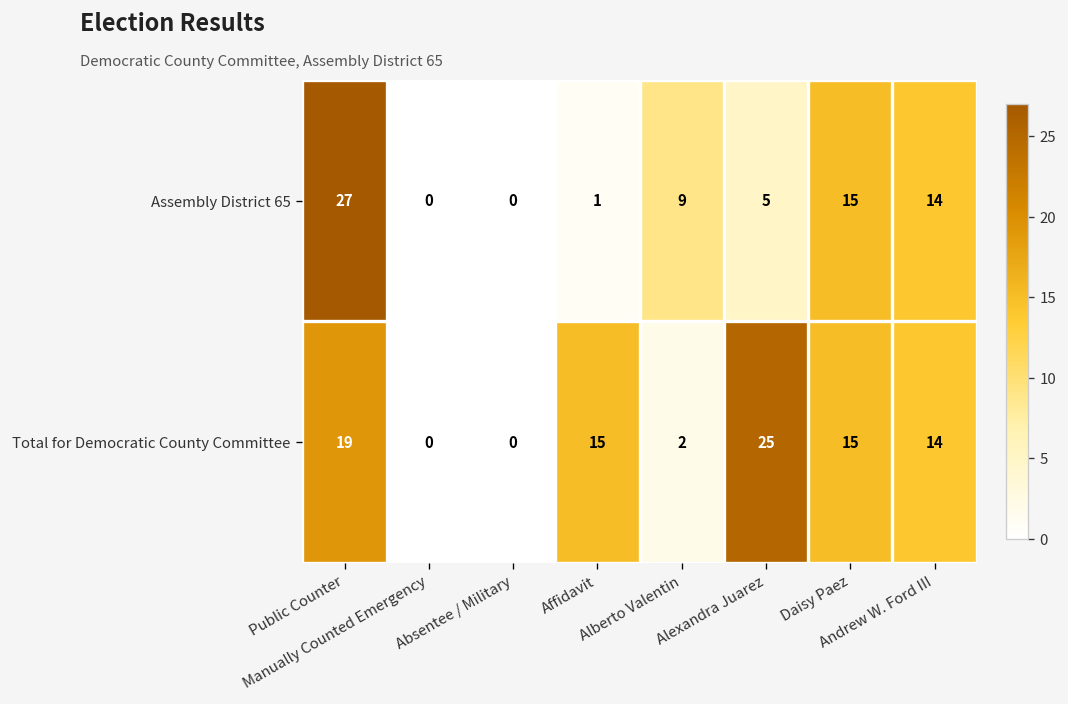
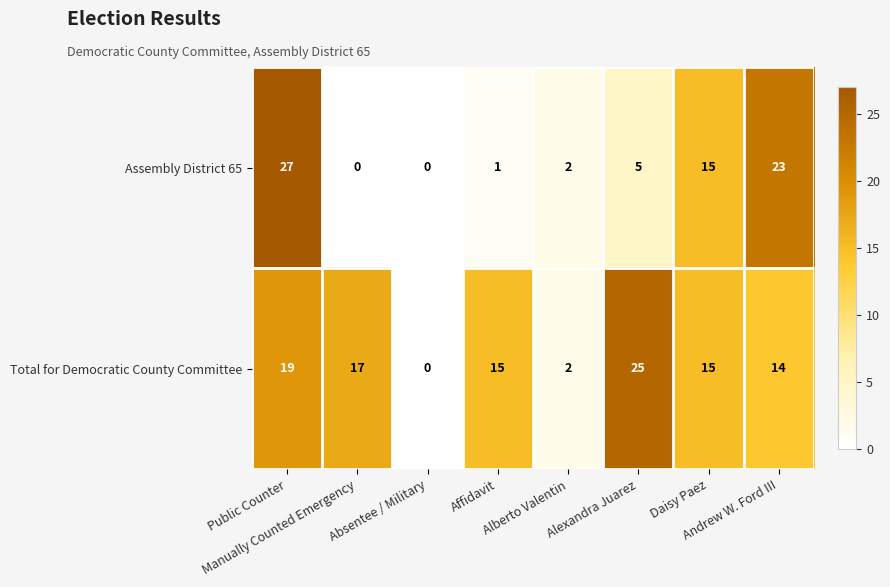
  {
    "Assembly District 65": {
      "Public Counter": 27,
      "Manually Counted Emergency": 0,
      "Absentee / Military": 0,
      "Affidavit": 1,
-     "Alberto Valentin": 9,
+     "Alberto Valentin": 2,
      "Alexandra Juarez": 5,
      "Daisy Paez": 15,
-     "Andrew W. Ford III": 14
+     "Andrew W. Ford III": 23
    },
    "Total for Democratic County Committee": {
      "Public Counter": 19,
-     "Manually Counted Emergency": 0,
+     "Manually Counted Emergency": 17,
      "Absentee / Military": 0,
      "Affidavit": 15,
      "Alberto Valentin": 2,
      "Alexandra Juarez": 25,
      "Daisy Paez": 15,
      "Andrew W. Ford III": 14
    }
  }
